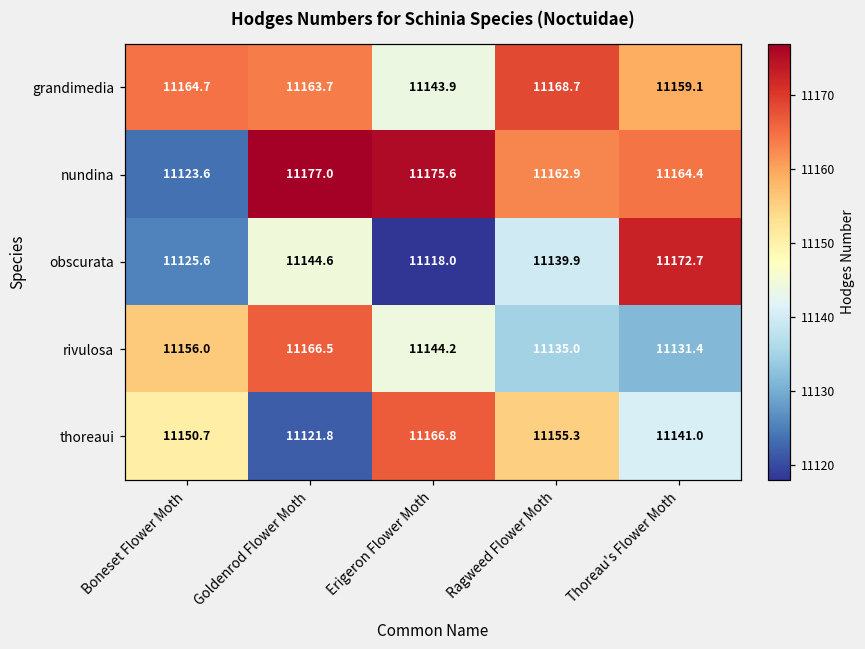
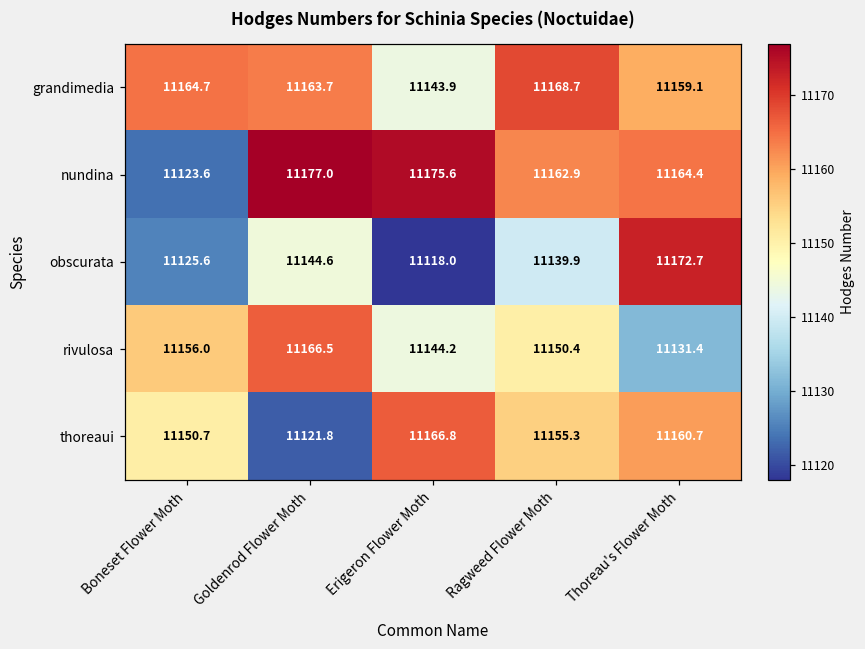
  {
    "grandimedia": {
      "Boneset Flower Moth": 11164.7,
      "Goldenrod Flower Moth": 11163.7,
      "Erigeron Flower Moth": 11143.9,
      "Ragweed Flower Moth": 11168.7,
      "Thoreau's Flower Moth": 11159.1
    },
    "nundina": {
      "Boneset Flower Moth": 11123.6,
      "Goldenrod Flower Moth": 11177.0,
      "Erigeron Flower Moth": 11175.6,
      "Ragweed Flower Moth": 11162.9,
      "Thoreau's Flower Moth": 11164.4
    },
    "obscurata": {
      "Boneset Flower Moth": 11125.6,
      "Goldenrod Flower Moth": 11144.6,
      "Erigeron Flower Moth": 11118.0,
      "Ragweed Flower Moth": 11139.9,
      "Thoreau's Flower Moth": 11172.7
    },
    "rivulosa": {
      "Boneset Flower Moth": 11156.0,
      "Goldenrod Flower Moth": 11166.5,
      "Erigeron Flower Moth": 11144.2,
-     "Ragweed Flower Moth": 11135.0,
+     "Ragweed Flower Moth": 11150.4,
      "Thoreau's Flower Moth": 11131.4
    },
    "thoreaui": {
      "Boneset Flower Moth": 11150.7,
      "Goldenrod Flower Moth": 11121.8,
      "Erigeron Flower Moth": 11166.8,
      "Ragweed Flower Moth": 11155.3,
-     "Thoreau's Flower Moth": 11141.0
+     "Thoreau's Flower Moth": 11160.7
    }
  }
